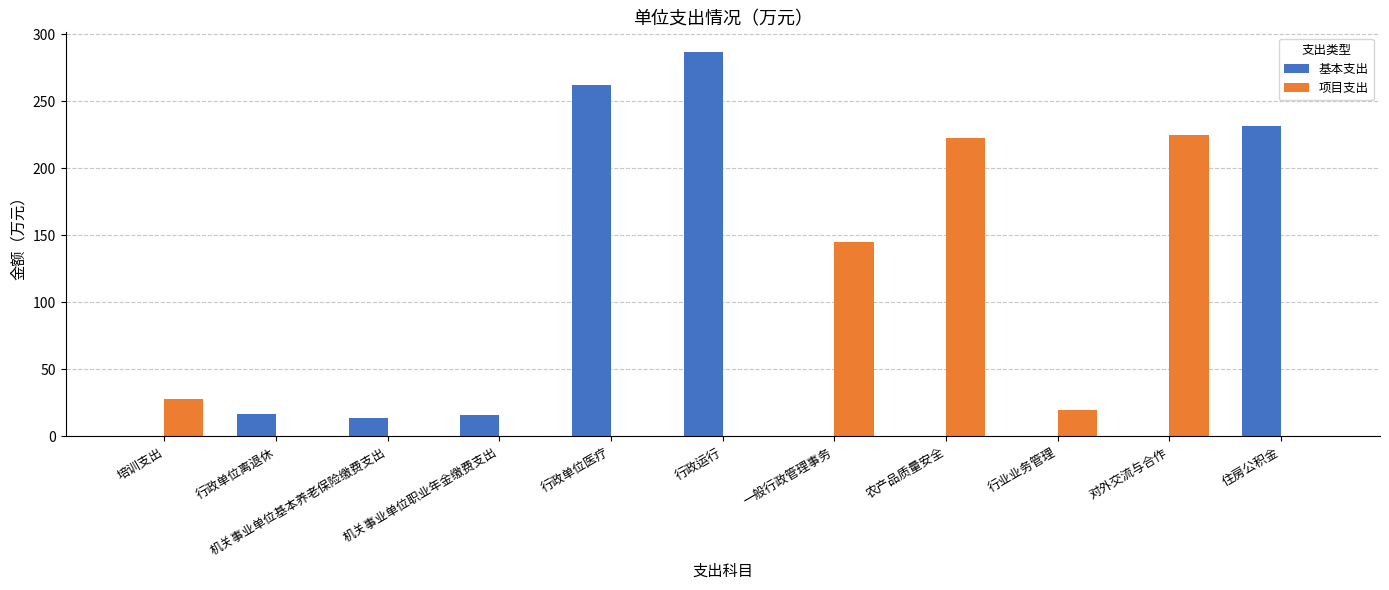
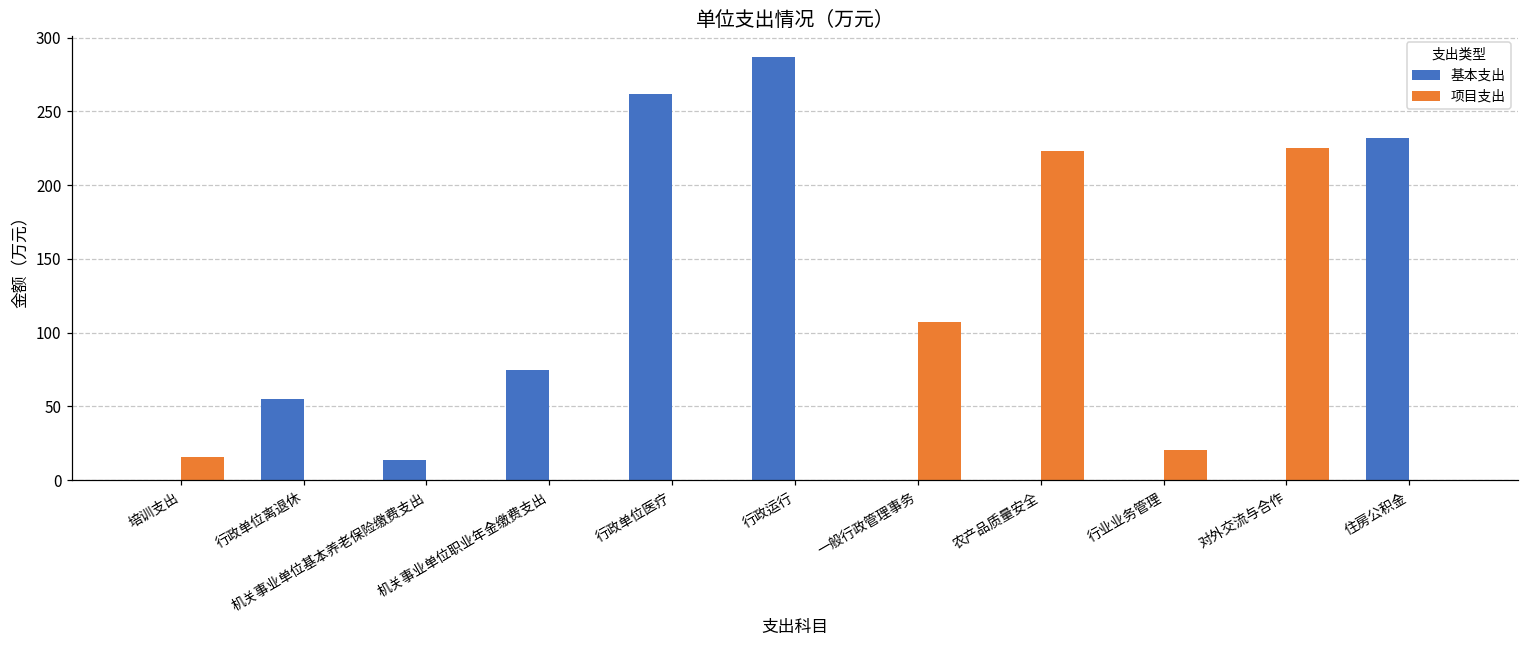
  {
    "基本支出": {
      "培训支出": 0,
-     "行政单位离退休": 17,
+     "行政单位离退休": 55,
      "机关事业单位基本养老保险缴费支出": 14,
-     "机关事业单位职业年金缴费支出": 16,
+     "机关事业单位职业年金缴费支出": 75,
      "行政单位医疗": 262,
      "行政运行": 287,
      "一般行政管理事务": 0,
      "农产品质量安全": 0,
      "行业业务管理": 0,
      "对外交流与合作": 0,
      "住房公积金": 232
    },
    "项目支出": {
-     "培训支出": 28,
+     "培训支出": 16,
      "行政单位离退休": 0,
      "机关事业单位基本养老保险缴费支出": 0,
      "机关事业单位职业年金缴费支出": 0,
      "行政单位医疗": 0,
      "行政运行": 0,
-     "一般行政管理事务": 145,
+     "一般行政管理事务": 107,
      "农产品质量安全": 223,
      "行业业务管理": 20,
      "对外交流与合作": 225,
      "住房公积金": 0
    }
  }
